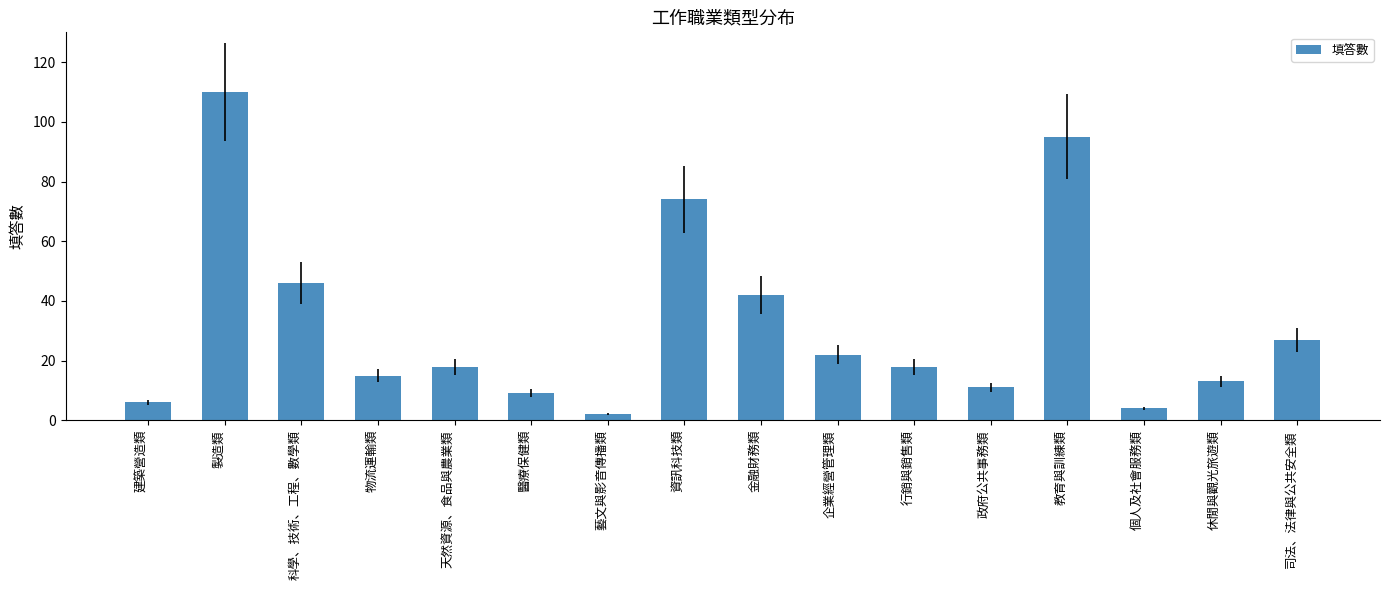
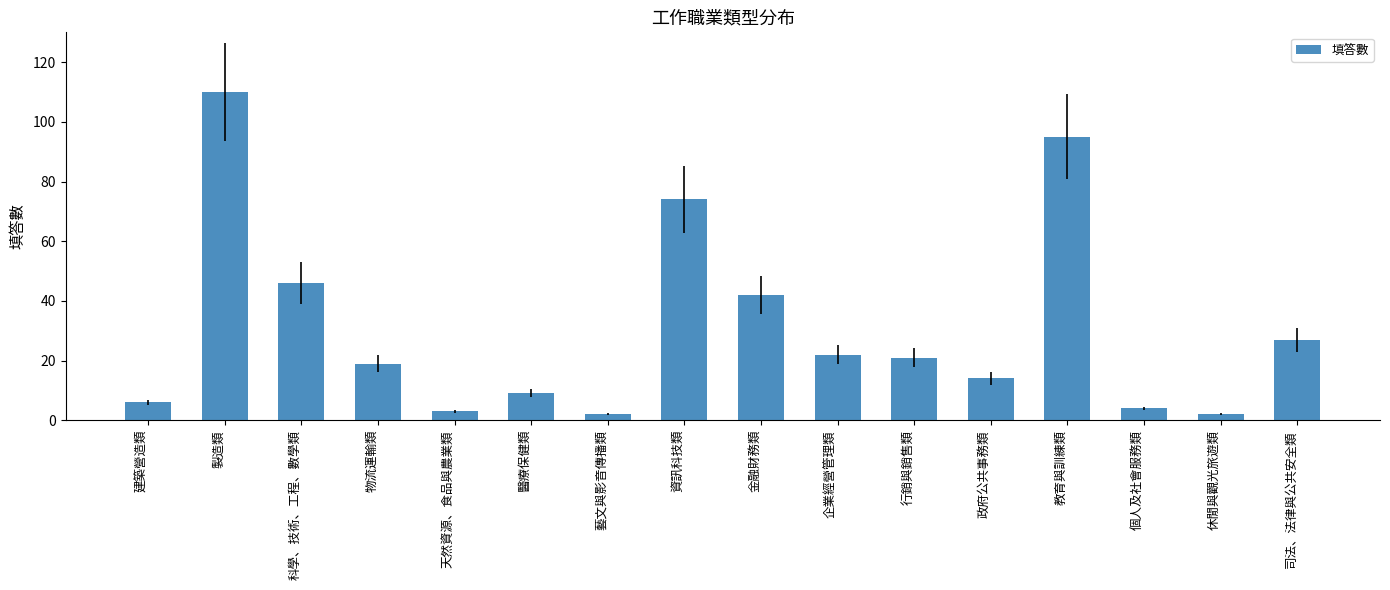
  {
    "建築營造類": 6,
    "製造類": 110,
    "科學、技術、工程、數學類": 46,
-   "物流運輸類": 15,
-   "天然資源、食品與農業類": 18,
+   "物流運輸類": 19,
+   "天然資源、食品與農業類": 3,
    "醫療保健類": 9,
    "藝文與影音傳播類": 2,
    "資訊科技類": 74,
    "金融財務類": 42,
    "企業經營管理類": 22,
-   "行銷與銷售類": 18,
-   "政府公共事務類": 11,
+   "行銷與銷售類": 21,
+   "政府公共事務類": 14,
    "教育與訓練類": 95,
    "個人及社會服務類": 4,
-   "休閒與觀光旅遊類": 13,
+   "休閒與觀光旅遊類": 2,
    "司法、法律與公共安全類": 27
  }
